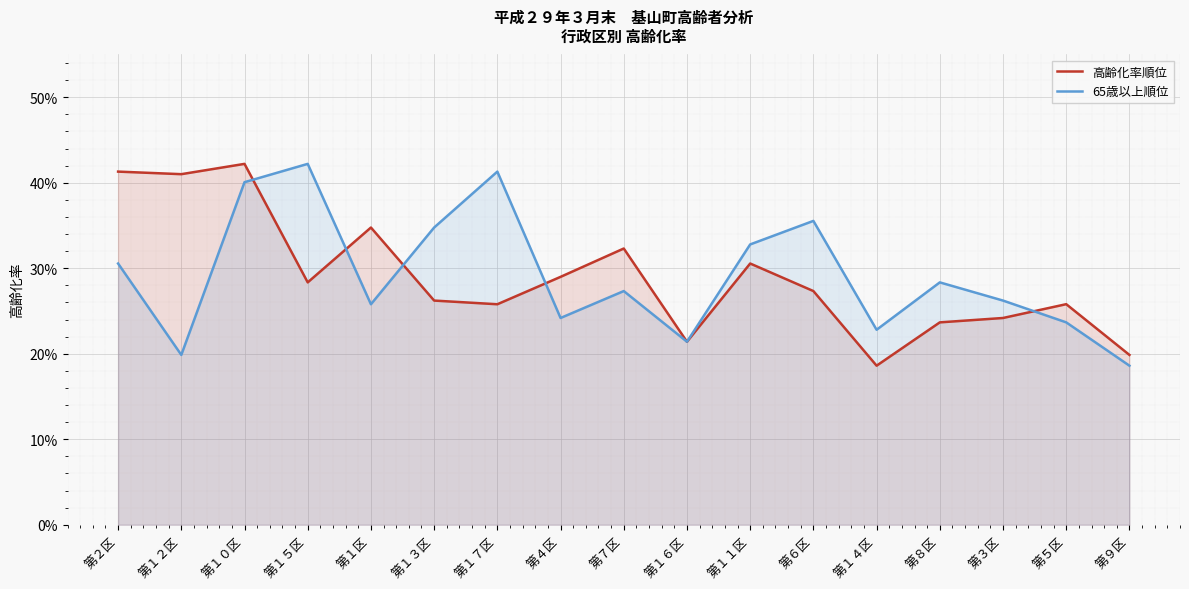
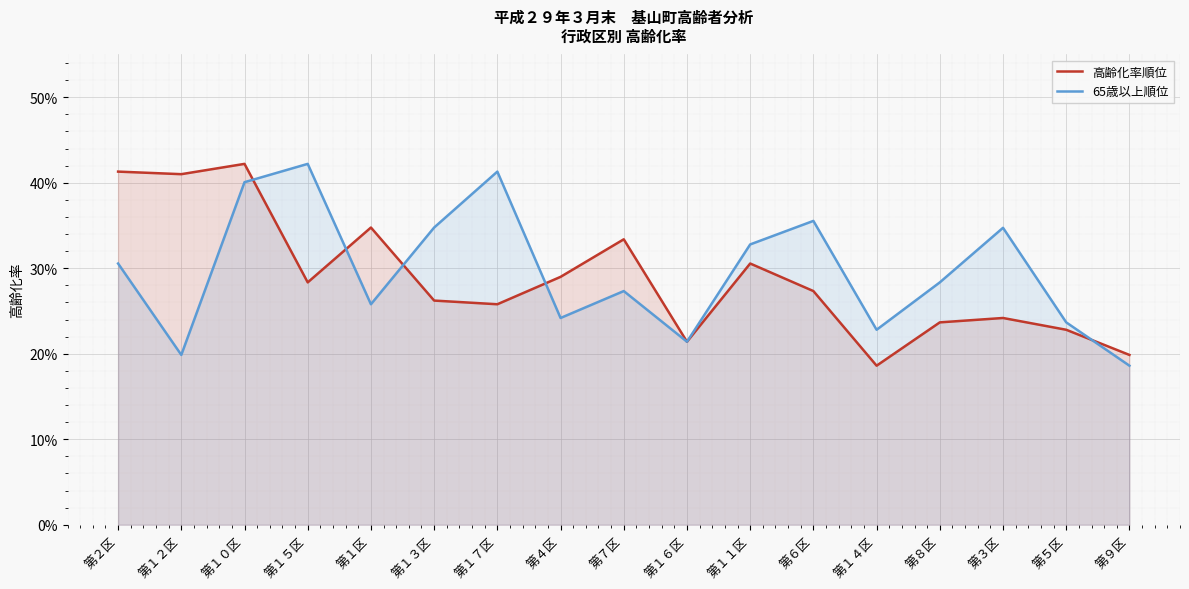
  {
    "高齢化率順位": {
      "第２区": "41%",
      "第１２区": "41%",
      "第１０区": "42%",
      "第１５区": "28%",
      "第１区": "35%",
      "第１３区": "26%",
      "第１７区": "26%",
      "第４区": "29%",
-     "第７区": "32%",
+     "第７区": "33%",
      "第１１区": "31%",
      "第６区": "27%",
      "第１４区": "19%",
      "第８区": "24%",
      "第３区": "24%",
-     "第５区": "26%",
+     "第５区": "23%",
      "第９区": "20%"
    },
    "65歳以上順位": {
      "第２区": "31%",
      "第１２区": "20%",
      "第１０区": "40%",
      "第１５区": "42%",
      "第１区": "26%",
      "第１３区": "35%",
      "第１７区": "41%",
      "第４区": "24%",
      "第７区": "27%",
      "第１１区": "33%",
      "第６区": "36%",
      "第１４区": "23%",
      "第８区": "28%",
-     "第３区": "26%",
+     "第３区": "35%",
      "第５区": "24%",
      "第９区": "19%"
    }
  }
